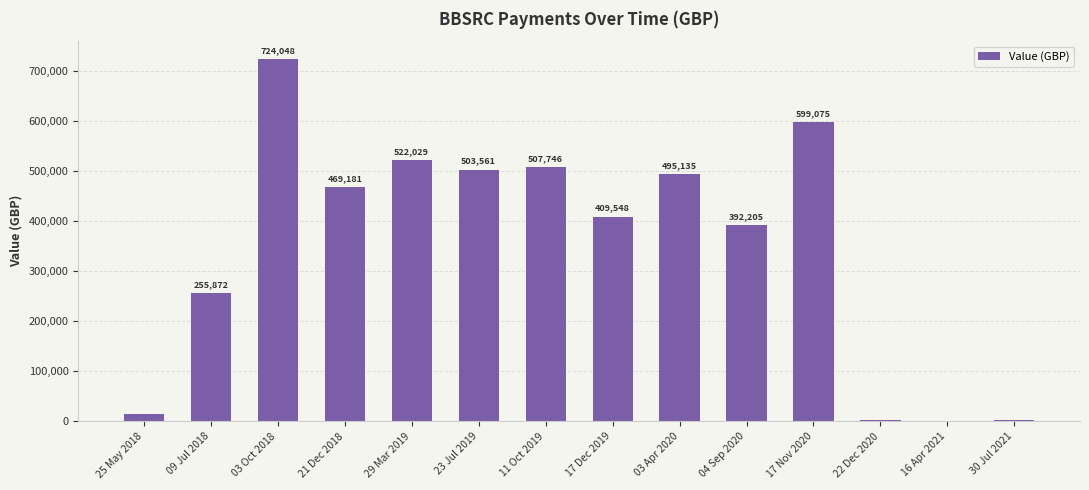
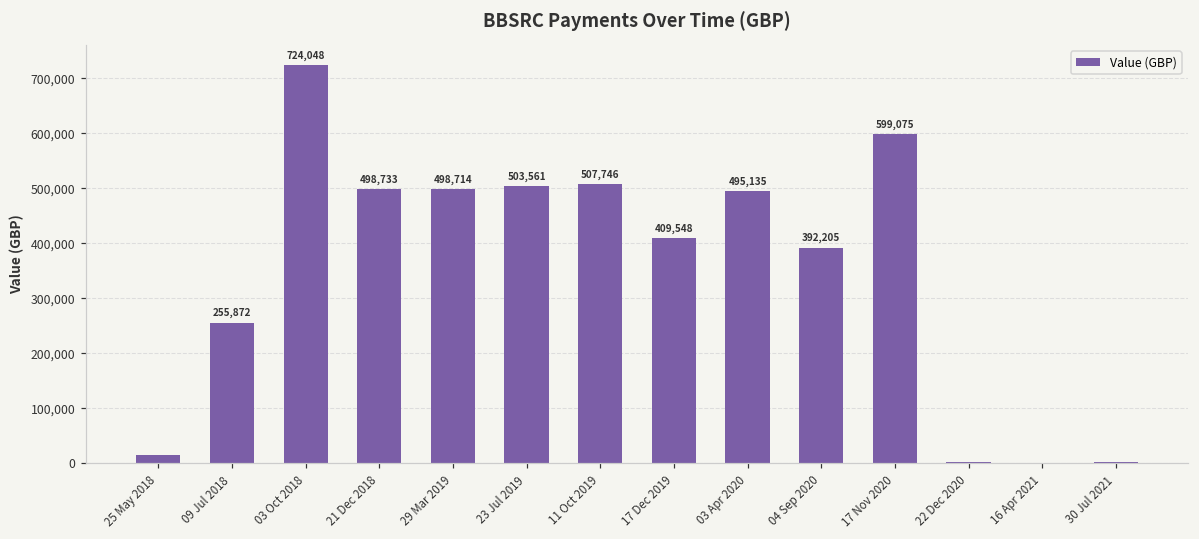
  {
    "09 Jul 2018": "255,872",
-   "21 Dec 2018": "469,181",
-   "29 Mar 2019": "522,029",
+   "21 Dec 2018": "498,733",
+   "29 Mar 2019": "498,714",
    "11 Oct 2019": "507,746",
    "17 Dec 2019": "409,548"
  }
